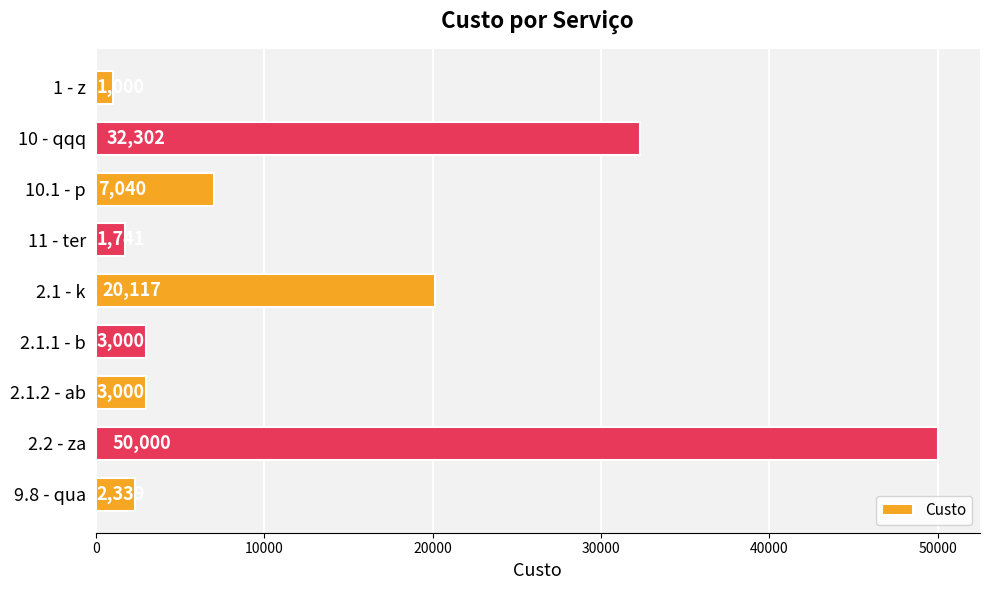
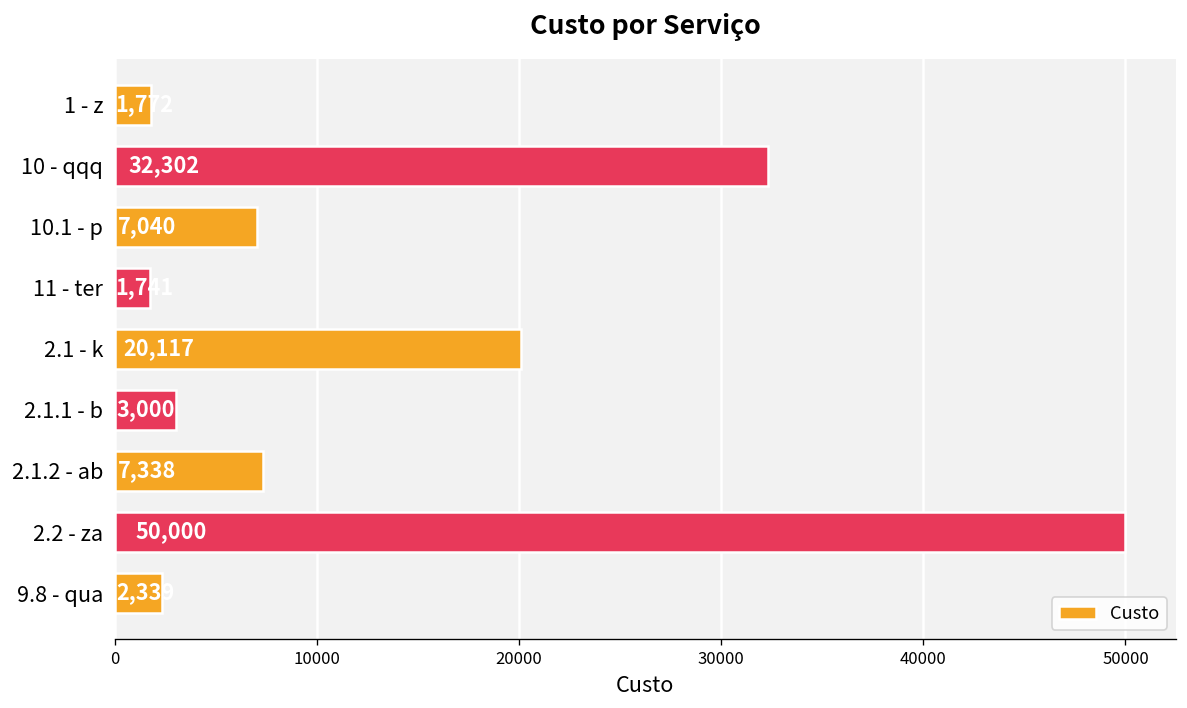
  {
-   "1 - z": "1000",
+   "1 - z": "1800",
    "10 - qqq": "32,302",
    "10.1 - p": "7,040",
    "11 - ter": "1,741",
    "2.1 - k": "20,117",
    "2.1.1 - b": "3,000",
-   "2.1.2 - ab": "3,000",
+   "2.1.2 - ab": "7,338",
    "2.2 - za": "50,000",
    "9.8 - qua": "2,339"
  }
